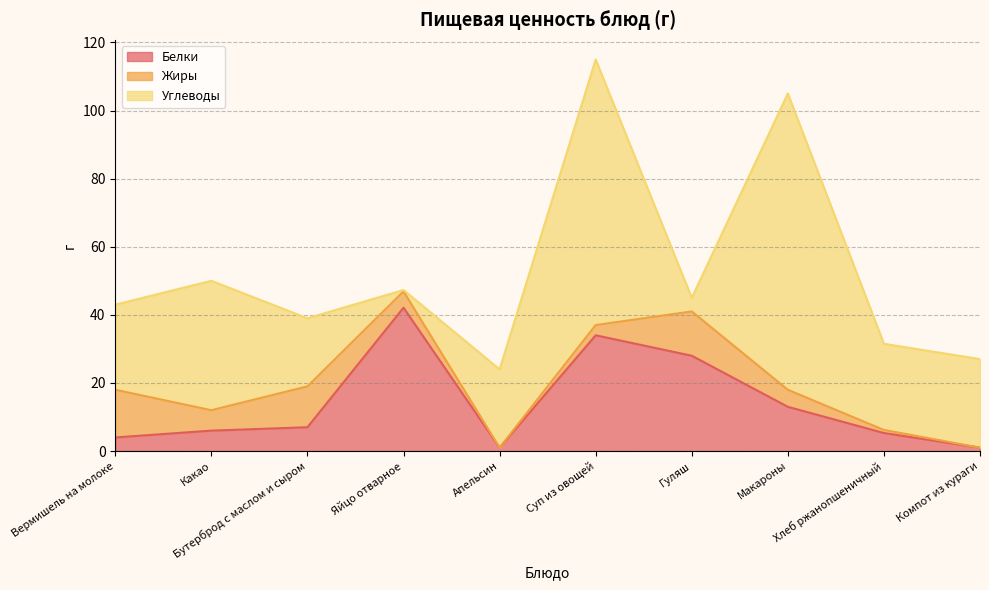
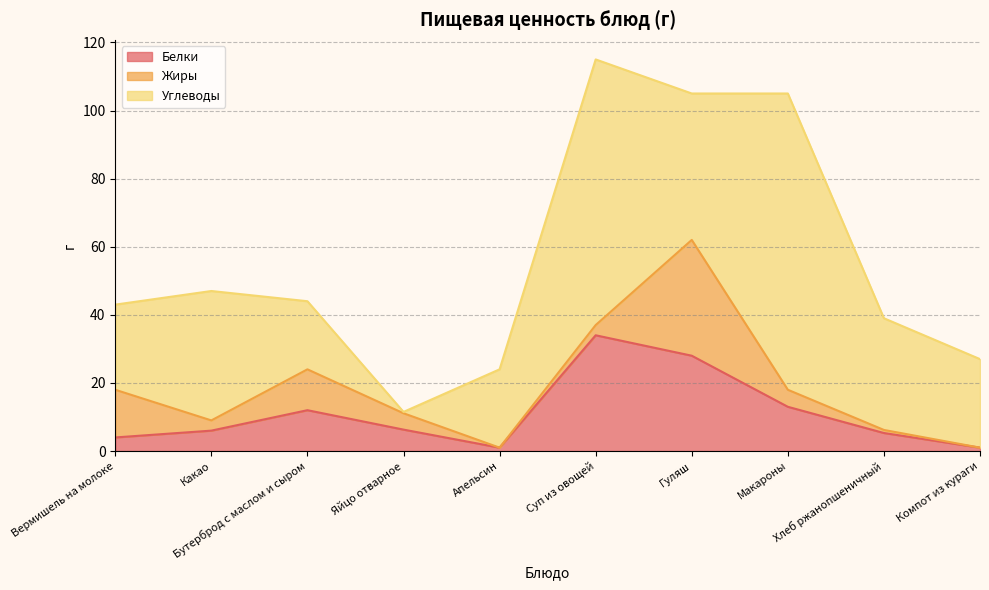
  {
    "Белки": {
      "Вермишель на молоке": 4,
      "Какао": 6,
-     "Бутерброд с маслом и сыром": 7,
-     "Яйцо отварное": 42,
+     "Бутерброд с маслом и сыром": 12,
+     "Яйцо отварное": 6,
      "Суп из овощей": 34,
      "Гуляш": 28,
      "Макароны": 13,
      "Хлеб ржанопшеничный": 5
    },
    "Жиры": {
      "Вермишель на молоке": 14,
-     "Какао": 6,
+     "Какао": 3,
      "Бутерброд с маслом и сыром": 12,
      "Суп из овощей": 3,
-     "Гуляш": 13,
+     "Гуляш": 34,
      "Макароны": 5,
      "Хлеб ржанопшеничный": 1
    },
    "Углеводы": {
      "Вермишель на молоке": 25,
      "Какао": 38,
      "Бутерброд с маслом и сыром": 20,
      "Апельсин": 23,
      "Суп из овощей": 78,
-     "Гуляш": 4,
+     "Гуляш": 43,
      "Макароны": 87,
-     "Хлеб ржанопшеничный": 25,
+     "Хлеб ржанопшеничный": 33,
      "Компот из кураги": 26
    }
  }
